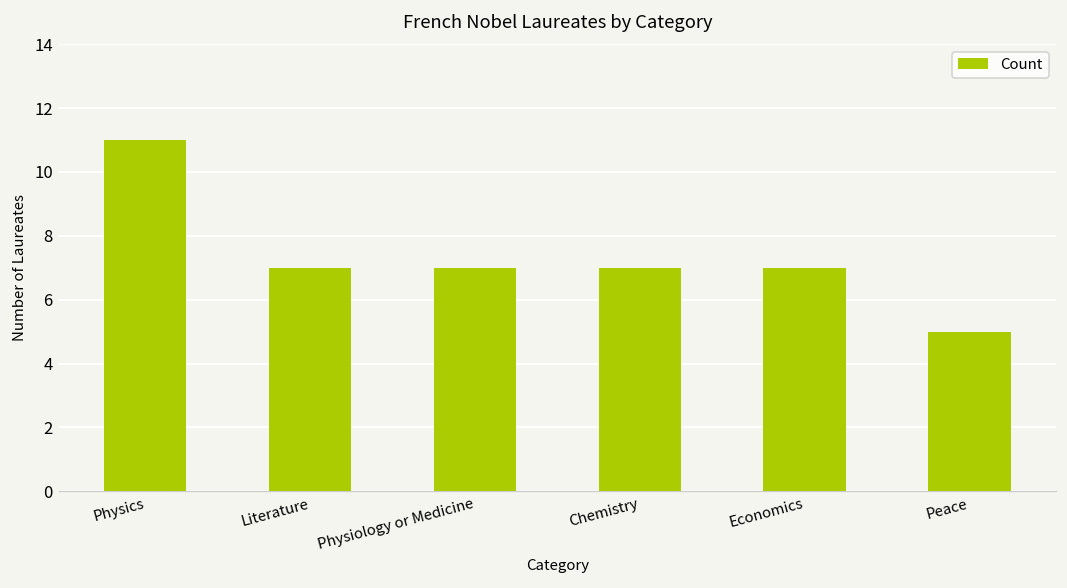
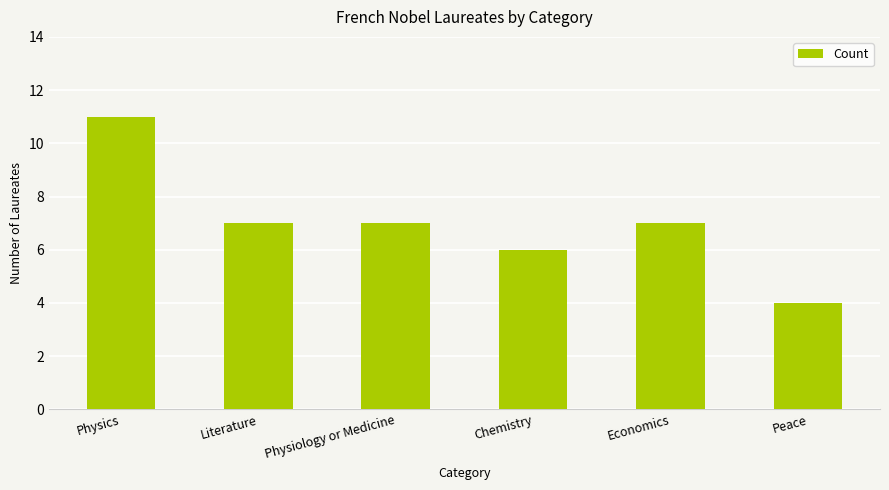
  {
    "Physics": 11,
    "Literature": 7,
    "Physiology or Medicine": 7,
-   "Chemistry": 7,
+   "Chemistry": 6,
    "Economics": 7,
-   "Peace": 5
+   "Peace": 4
  }
